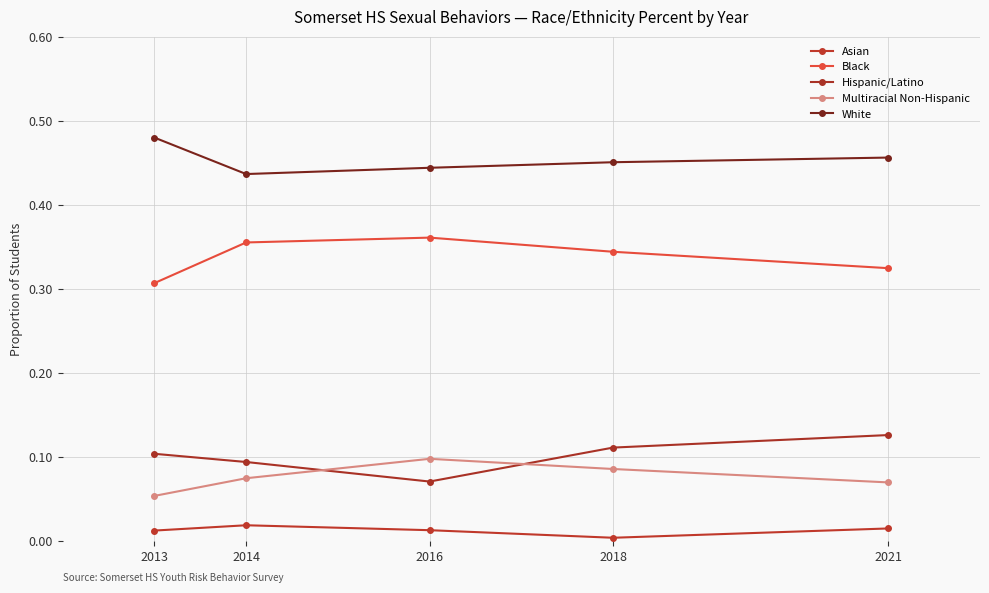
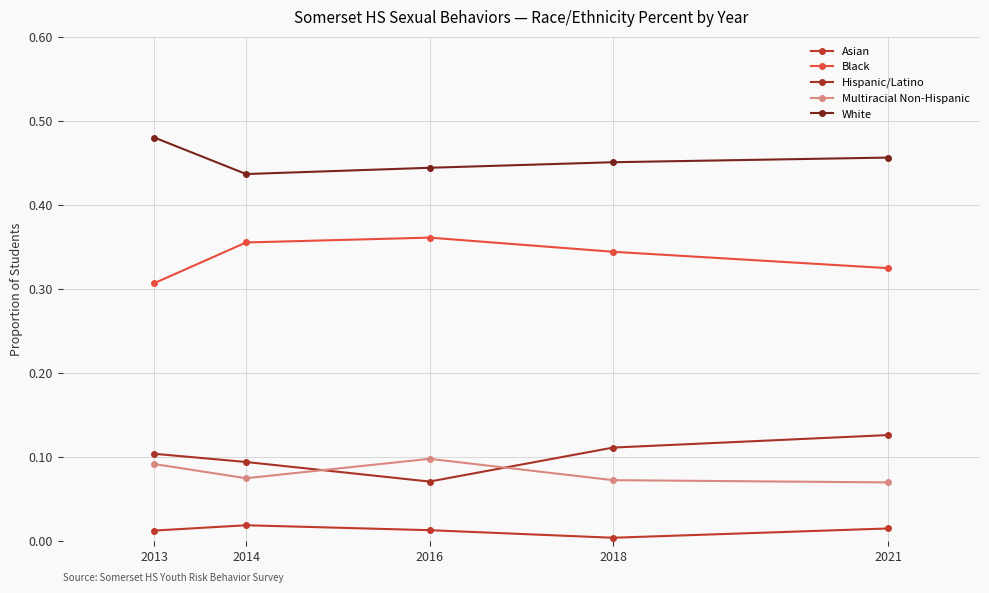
  {
    "Multiracial Non-Hispanic": {
-     "2013": 0.05,
+     "2013": 0.09,
      "2014": 0.07,
      "2016": 0.10,
-     "2018": 0.09,
+     "2018": 0.07,
      "2021": 0.07
    }
  }
